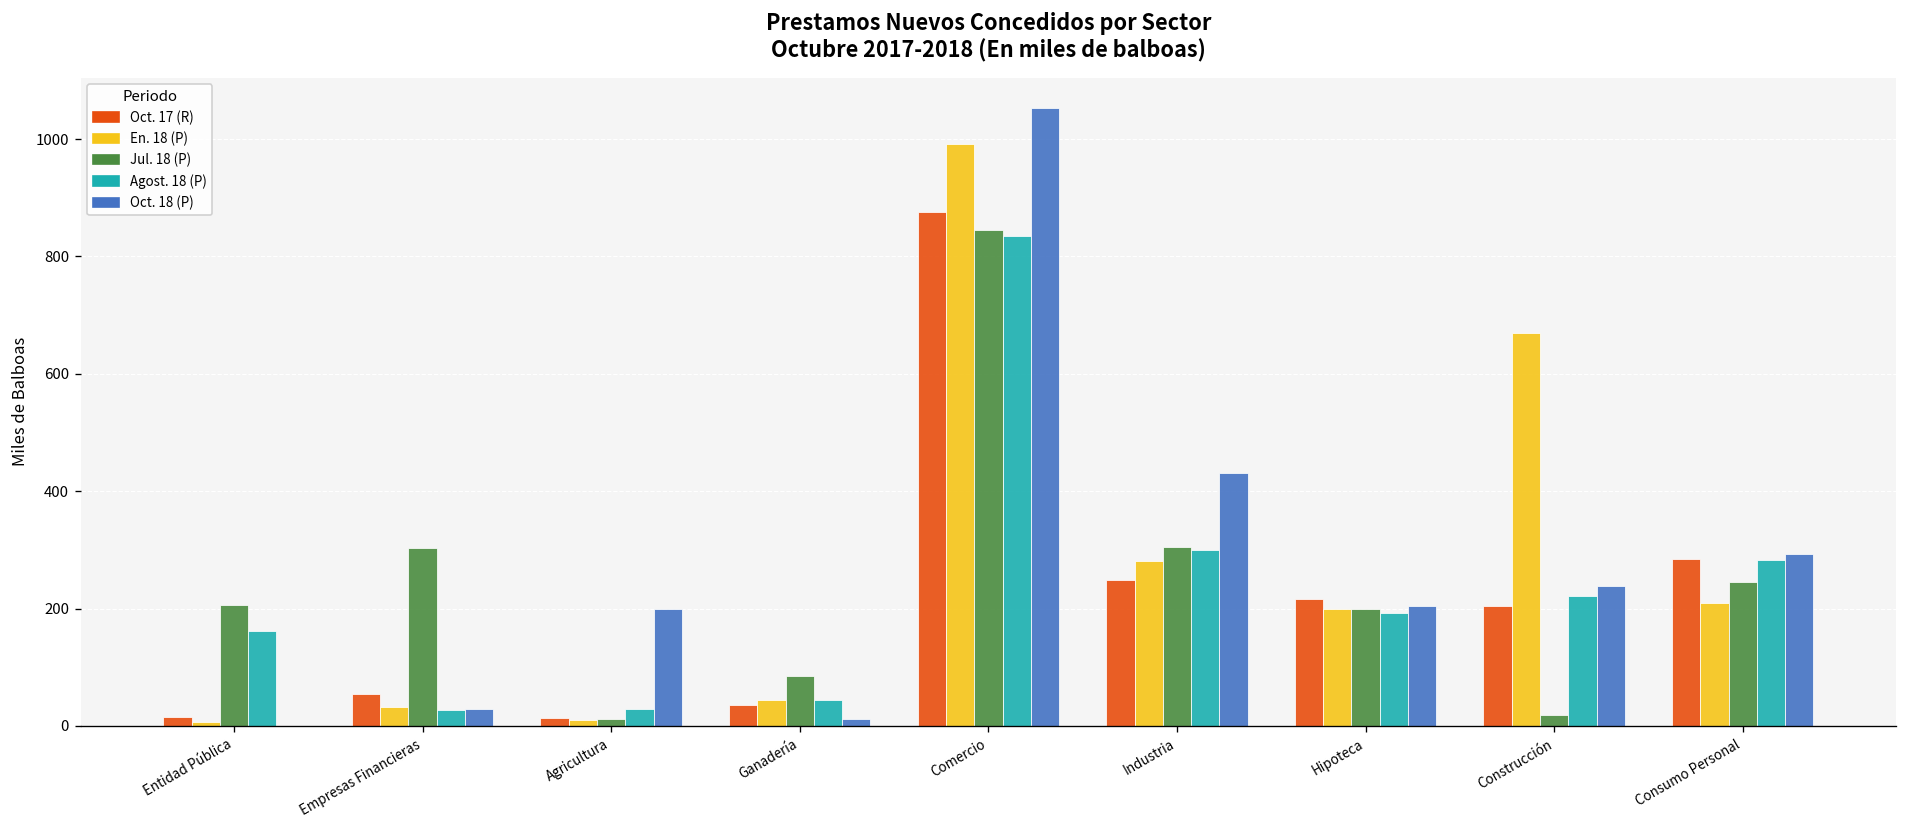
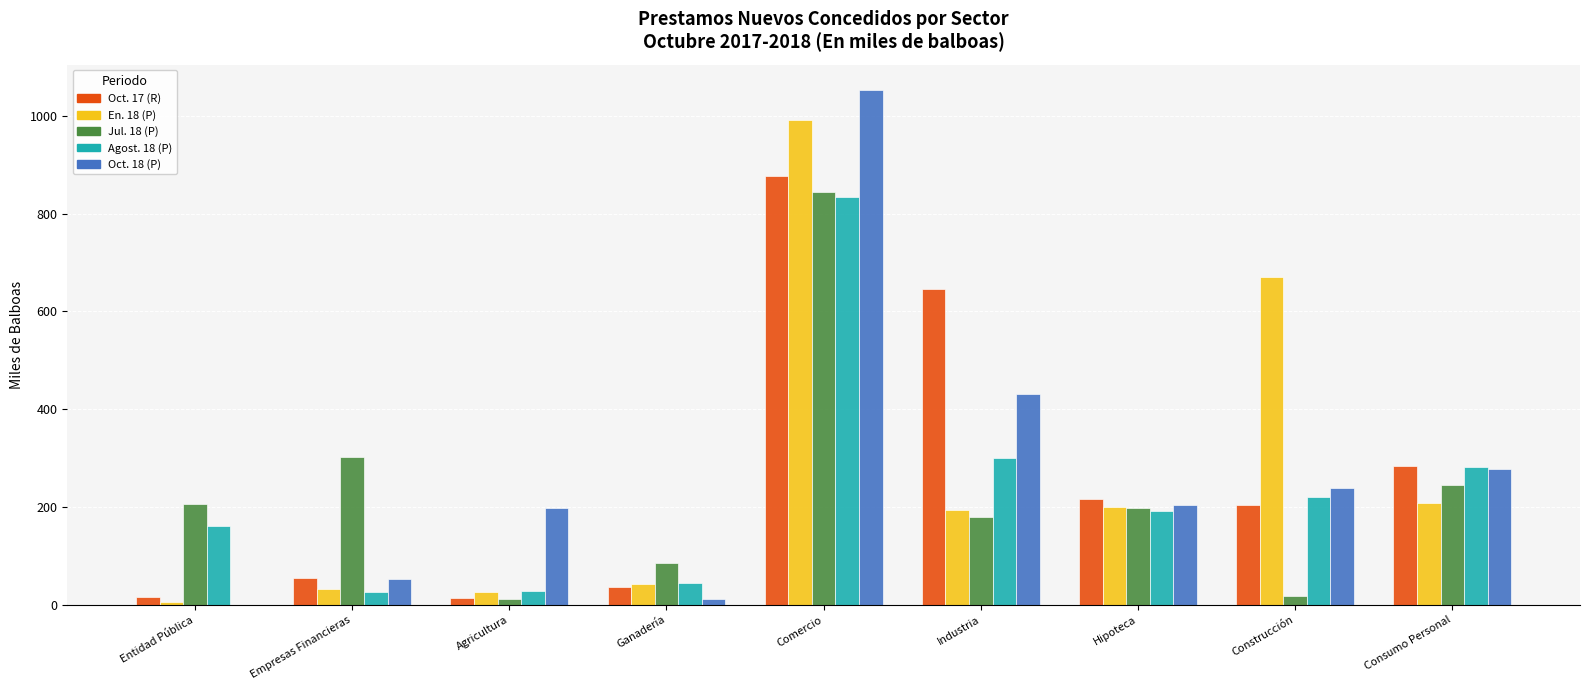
  {
    "Oct. 17 (R)": {
      "Entidad Pública": 20,
      "Empresas Financieras": 50,
      "Agricultura": 10,
      "Ganadería": 40,
      "Comercio": 880,
-     "Industria": 250,
+     "Industria": 650,
      "Hipoteca": 220,
      "Construcción": 200,
      "Consumo Personal": 280
    },
    "En. 18 (P)": {
      "Entidad Pública": 10,
      "Empresas Financieras": 30,
-     "Agricultura": 10,
+     "Agricultura": 30,
      "Ganadería": 40,
      "Comercio": 990,
-     "Industria": 280,
+     "Industria": 190,
      "Hipoteca": 200,
      "Construcción": 670,
      "Consumo Personal": 210
    },
    "Jul. 18 (P)": {
      "Entidad Pública": 210,
      "Empresas Financieras": 300,
      "Agricultura": 10,
      "Ganadería": 90,
      "Comercio": 840,
-     "Industria": 310,
+     "Industria": 180,
      "Hipoteca": 200,
      "Construcción": 20,
      "Consumo Personal": 240
    },
    "Agost. 18 (P)": {
      "Entidad Pública": 160,
      "Empresas Financieras": 30,
      "Agricultura": 30,
      "Ganadería": 40,
      "Comercio": 830,
      "Industria": 300,
      "Hipoteca": 190,
      "Construcción": 220,
      "Consumo Personal": 280
    },
    "Oct. 18 (P)": {
-     "Empresas Financieras": 30,
+     "Empresas Financieras": 50,
      "Agricultura": 200,
      "Ganadería": 10,
      "Comercio": 1050,
      "Industria": 430,
      "Hipoteca": 200,
      "Construcción": 240,
-     "Consumo Personal": 290
+     "Consumo Personal": 280
    }
  }
